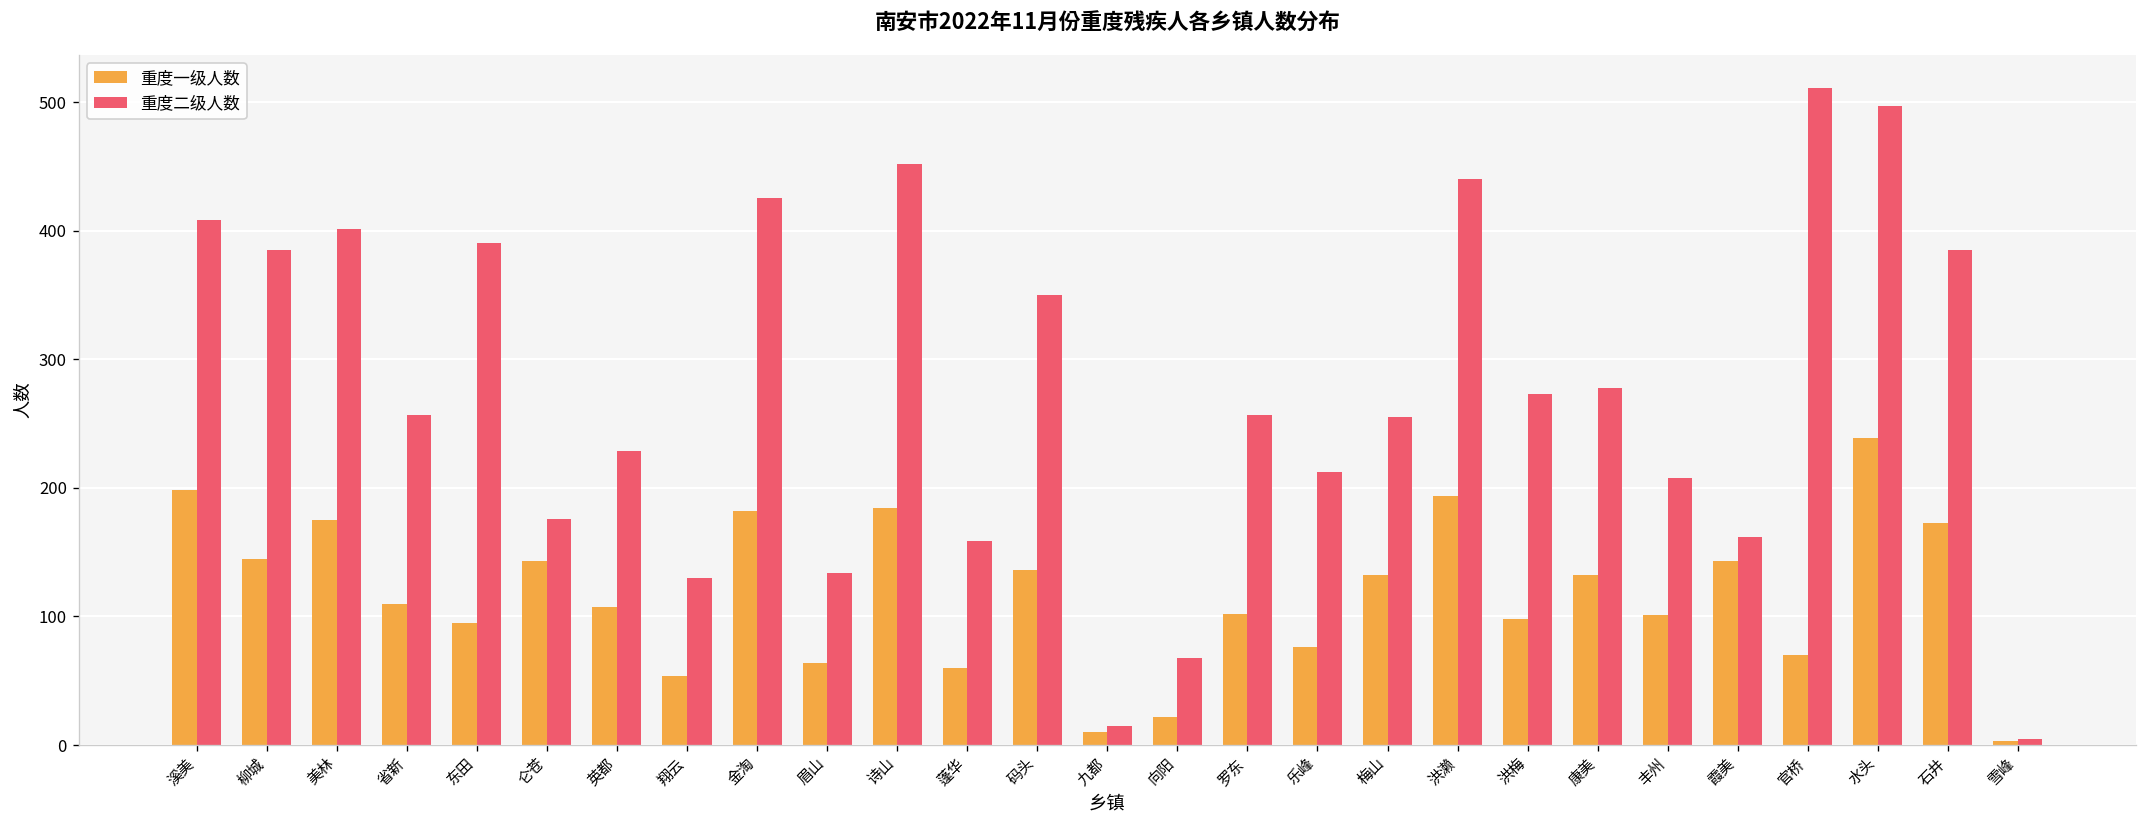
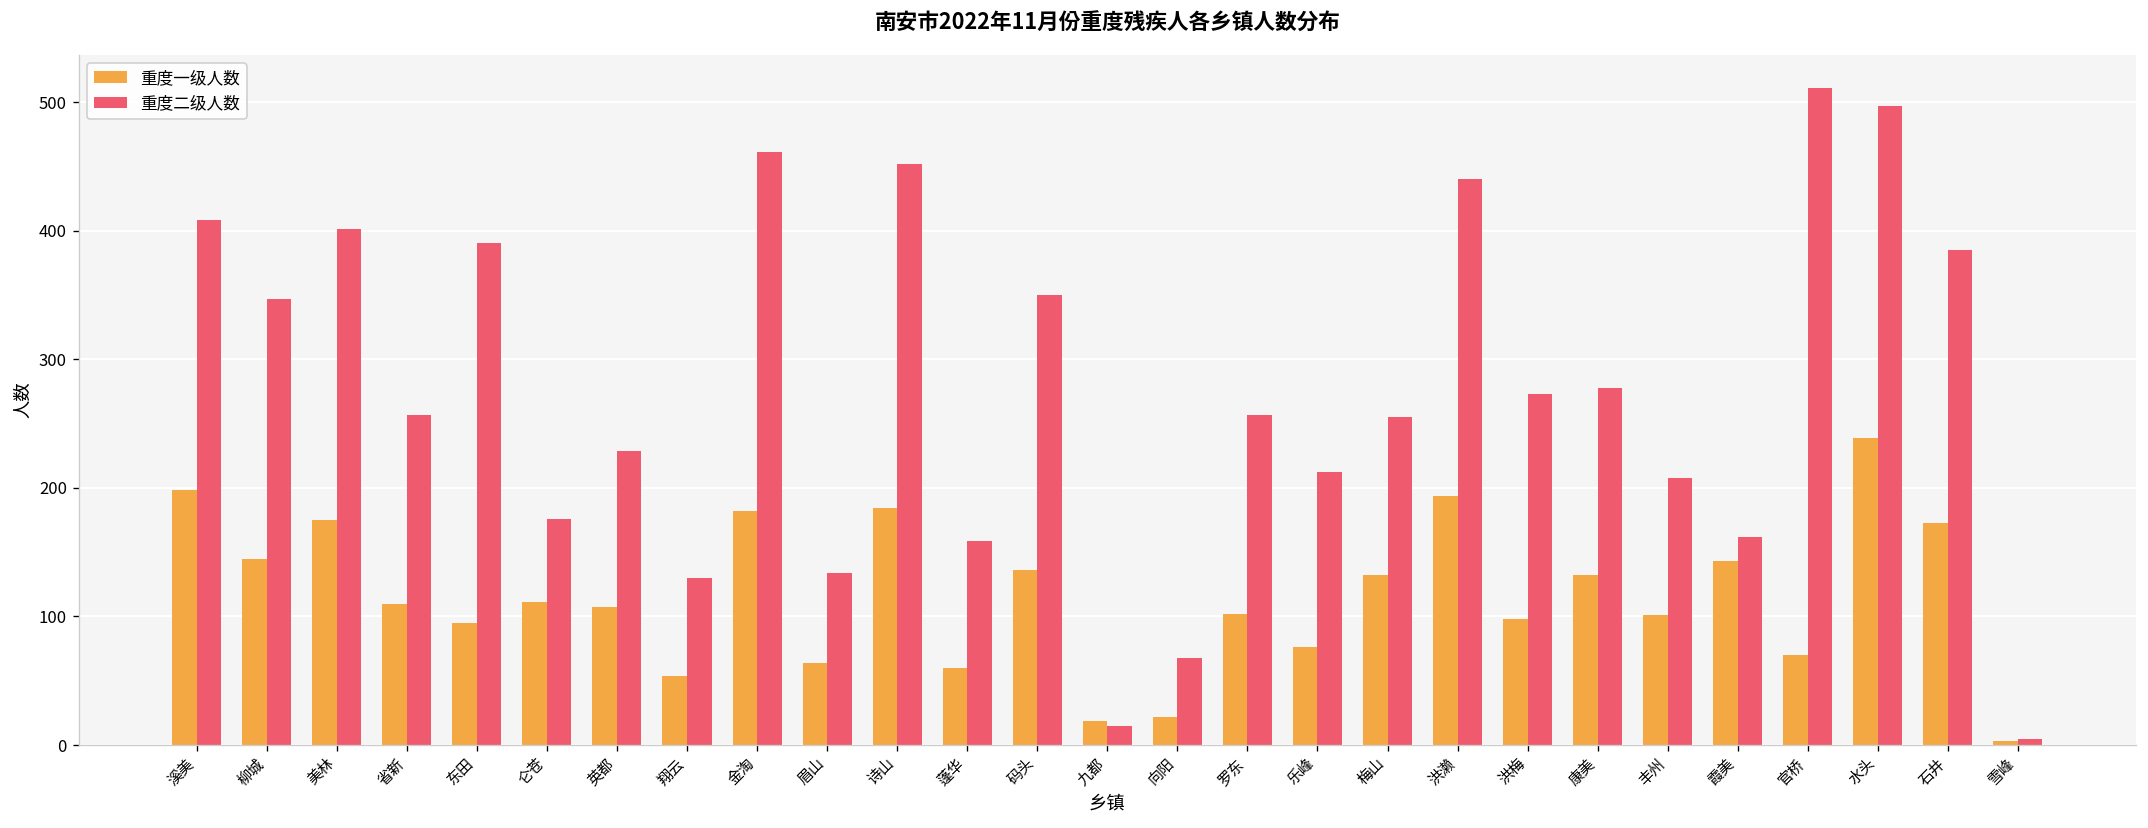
  {
    "重度一级人数": {
      "溪美": 198,
      "柳城": 145,
      "美林": 175,
      "省新": 110,
      "东田": 95,
-     "仑苍": 143,
+     "仑苍": 111,
      "英都": 107,
      "翔云": 54,
      "金淘": 182,
      "眉山": 64,
      "诗山": 184,
      "蓬华": 60,
      "码头": 136,
-     "九都": 10,
+     "九都": 19,
      "向阳": 22,
      "罗东": 102,
      "乐峰": 76,
      "梅山": 132,
      "洪濑": 194,
      "洪梅": 98,
      "康美": 132,
      "丰州": 101,
      "霞美": 143,
      "官桥": 70,
      "水头": 239,
      "石井": 173,
      "雪峰": 3
    },
    "重度二级人数": {
      "溪美": 408,
-     "柳城": 385,
+     "柳城": 347,
      "美林": 401,
      "省新": 257,
      "东田": 390,
      "仑苍": 176,
      "英都": 229,
      "翔云": 130,
-     "金淘": 425,
+     "金淘": 461,
      "眉山": 134,
      "诗山": 452,
      "蓬华": 159,
      "码头": 350,
      "九都": 15,
      "向阳": 68,
      "罗东": 257,
      "乐峰": 212,
      "梅山": 255,
      "洪濑": 440,
      "洪梅": 273,
      "康美": 278,
      "丰州": 208,
      "霞美": 162,
      "官桥": 511,
      "水头": 497,
      "石井": 385,
      "雪峰": 5
    }
  }
